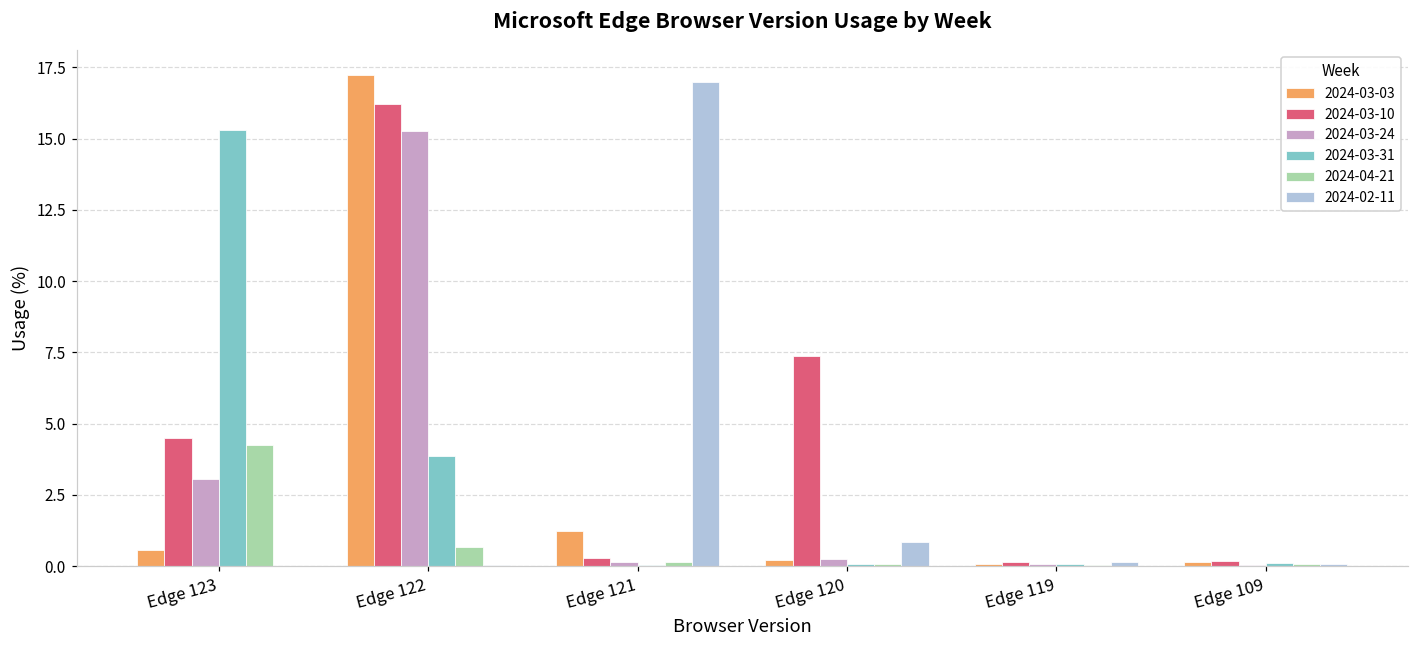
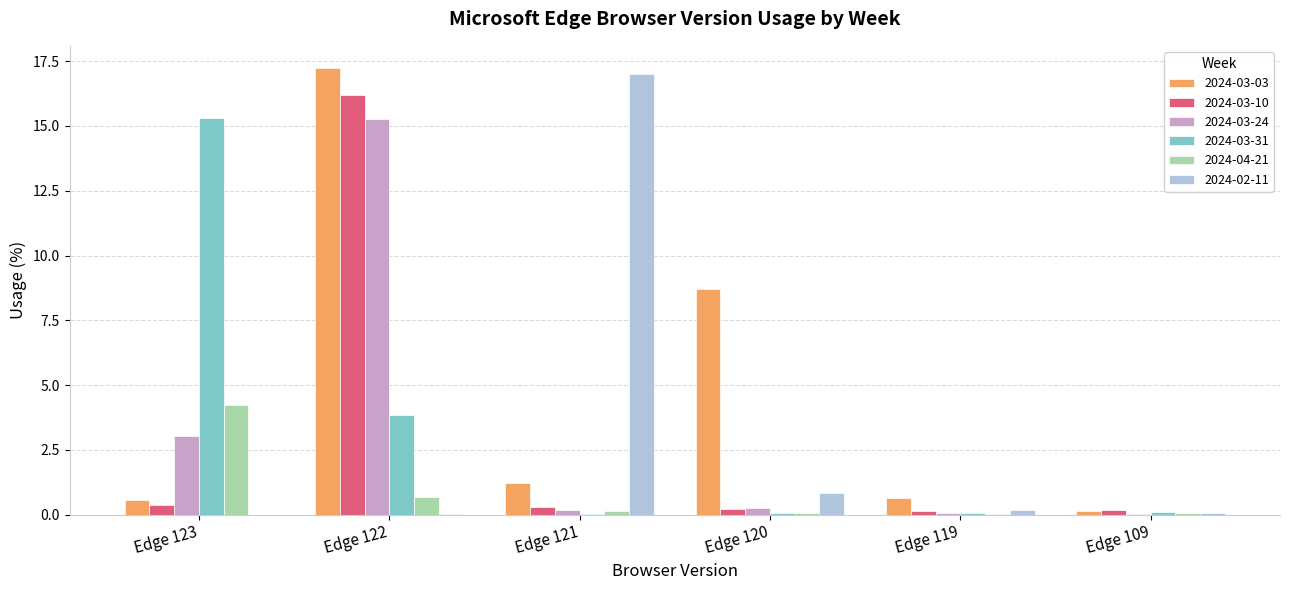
  {
    "2024-03-03": {
      "Edge 123": 0.6,
      "Edge 122": 17.2,
      "Edge 121": 1.2,
-     "Edge 120": 0.2,
-     "Edge 119": 0.1,
+     "Edge 120": 8.7,
+     "Edge 119": 0.7,
      "Edge 109": 0.2
    },
    "2024-03-10": {
-     "Edge 123": 4.5,
+     "Edge 123": 0.4,
      "Edge 122": 16.2,
      "Edge 121": 0.3,
-     "Edge 120": 7.4,
+     "Edge 120": 0.2,
      "Edge 119": 0.1,
      "Edge 109": 0.2
    }
  }
